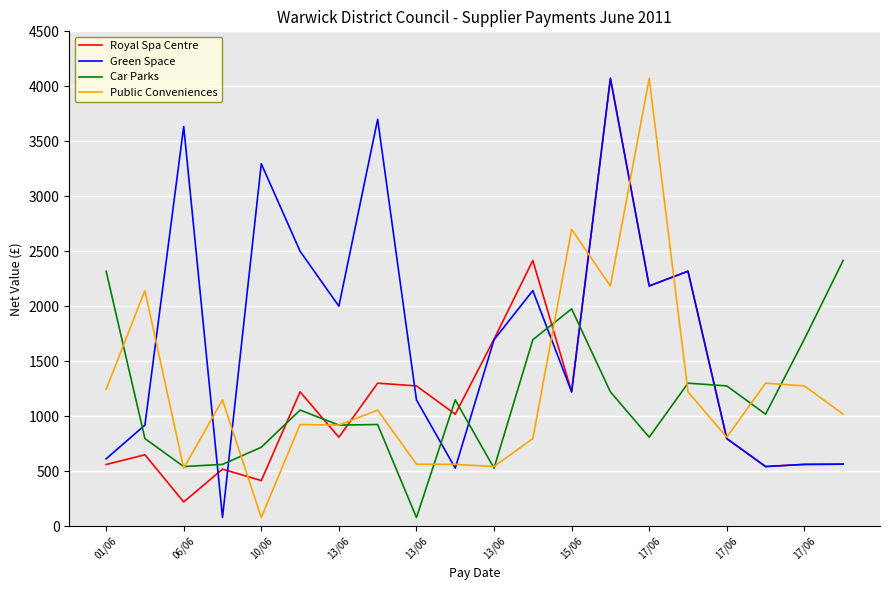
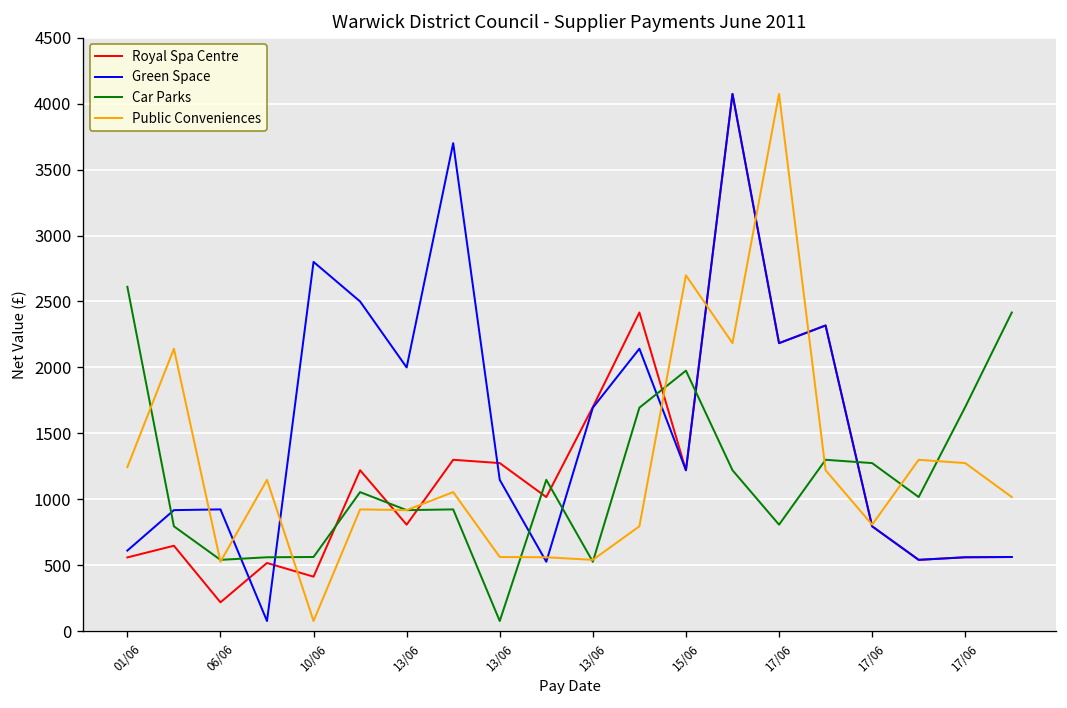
  {
    "Royal Spa Centre": {
      "01/06": 560,
      "06/06": 220,
      "10/06": 410
    },
    "Green Space": {
      "01/06": 610,
-     "06/06": 3630,
-     "10/06": 3300
+     "06/06": 920,
+     "10/06": 2800
    },
    "Car Parks": {
-     "01/06": 2320,
-     "10/06": 720,
+     "01/06": 2610,
+     "10/06": 560,
      "15/06": 1980
    },
    "Public Conveniences": {
      "01/06": 1240,
      "10/06": 80,
      "15/06": 2700
    }
  }
